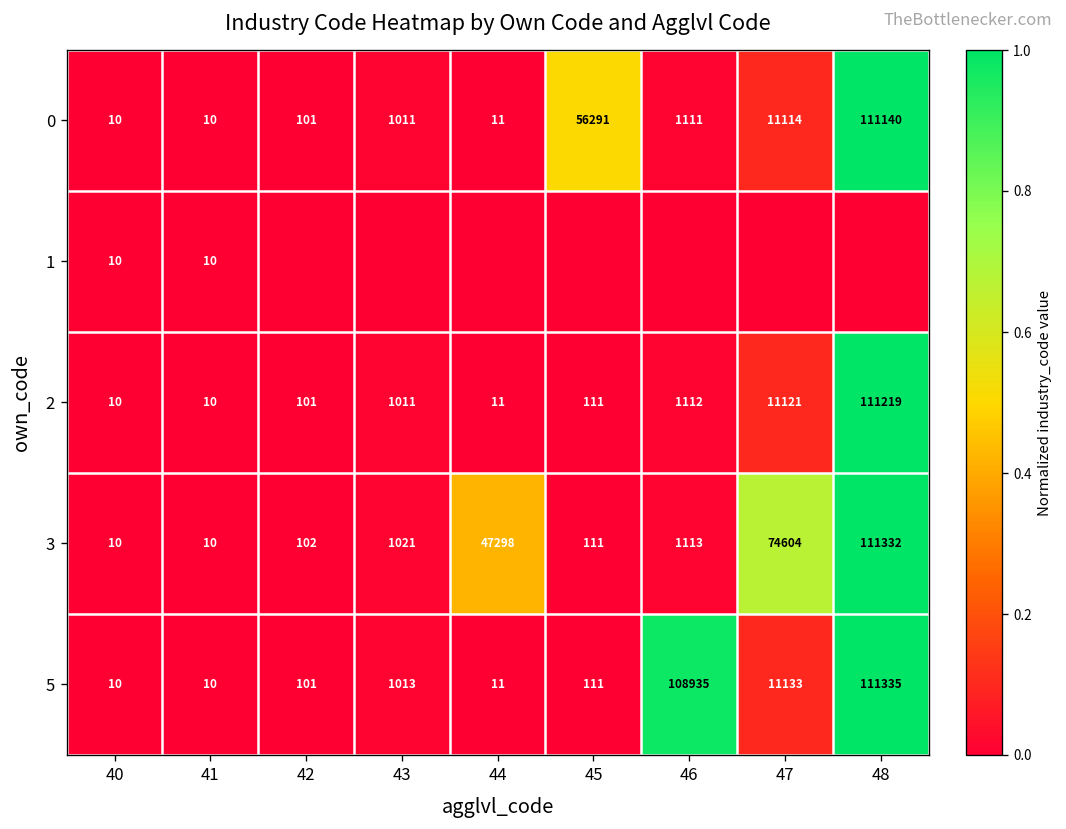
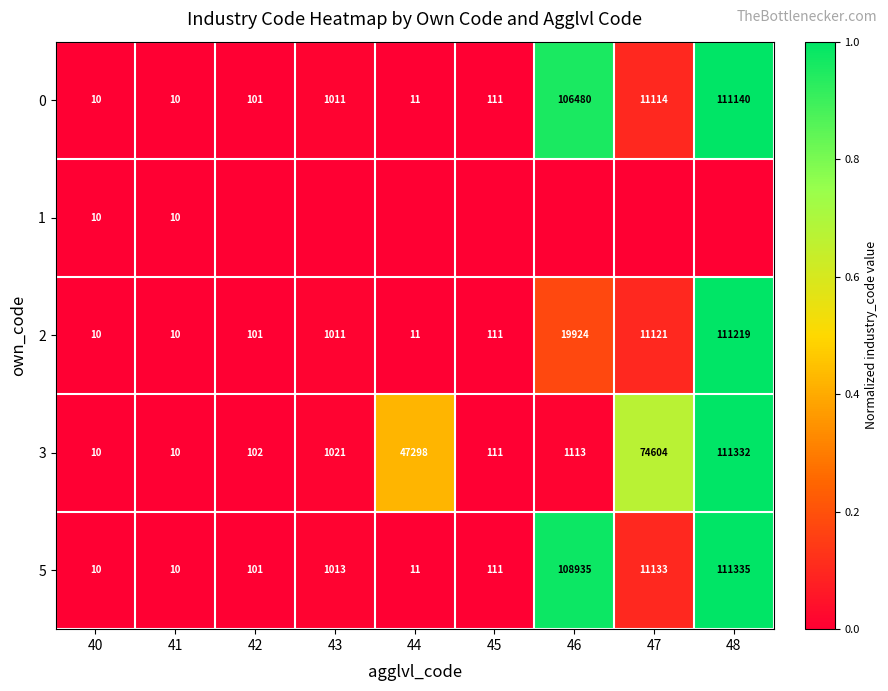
  {
    "0": {
      "40": 10,
      "41": 10,
      "42": 101,
      "43": 1011,
      "44": 11,
-     "45": 56291,
-     "46": 1111,
+     "45": 111,
+     "46": 106480,
      "47": 11114,
      "48": 111140
    },
    "1": {
      "40": 10,
      "41": 10
    },
    "2": {
      "40": 10,
      "41": 10,
      "42": 101,
      "43": 1011,
      "44": 11,
      "45": 111,
-     "46": 1112,
+     "46": 19924,
      "47": 11121,
      "48": 111219
    },
    "3": {
      "40": 10,
      "41": 10,
      "42": 102,
      "43": 1021,
      "44": 47298,
      "45": 111,
      "46": 1113,
      "47": 74604,
      "48": 111332
    },
    "5": {
      "40": 10,
      "41": 10,
      "42": 101,
      "43": 1013,
      "44": 11,
      "45": 111,
      "46": 108935,
      "47": 11133,
      "48": 111335
    }
  }
